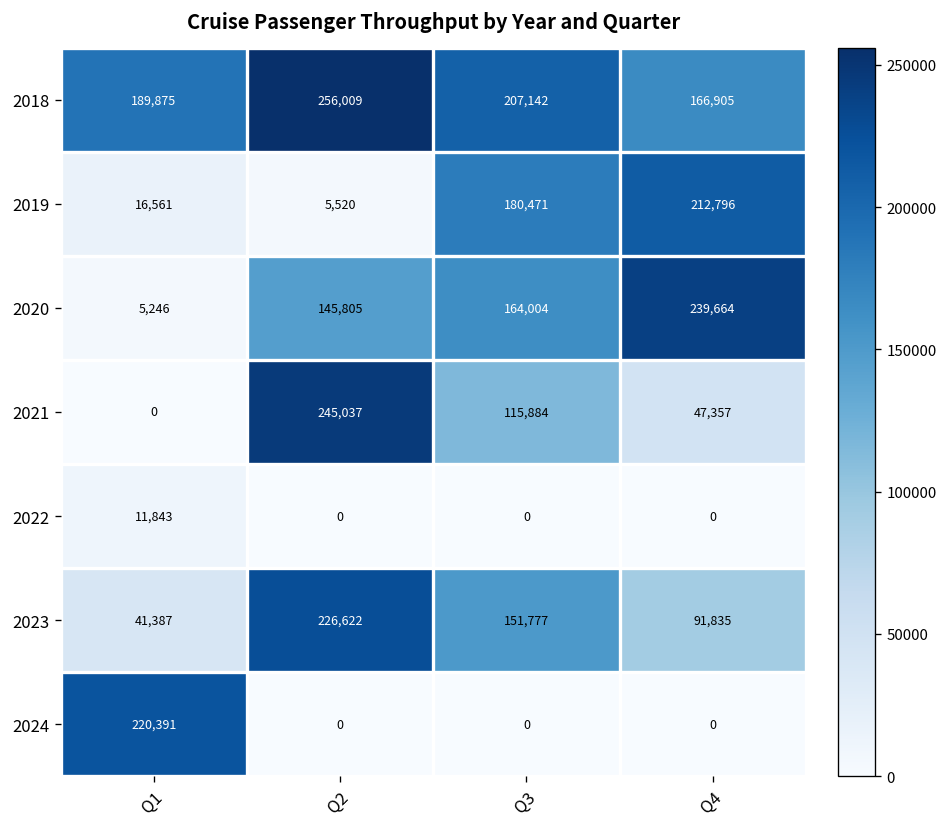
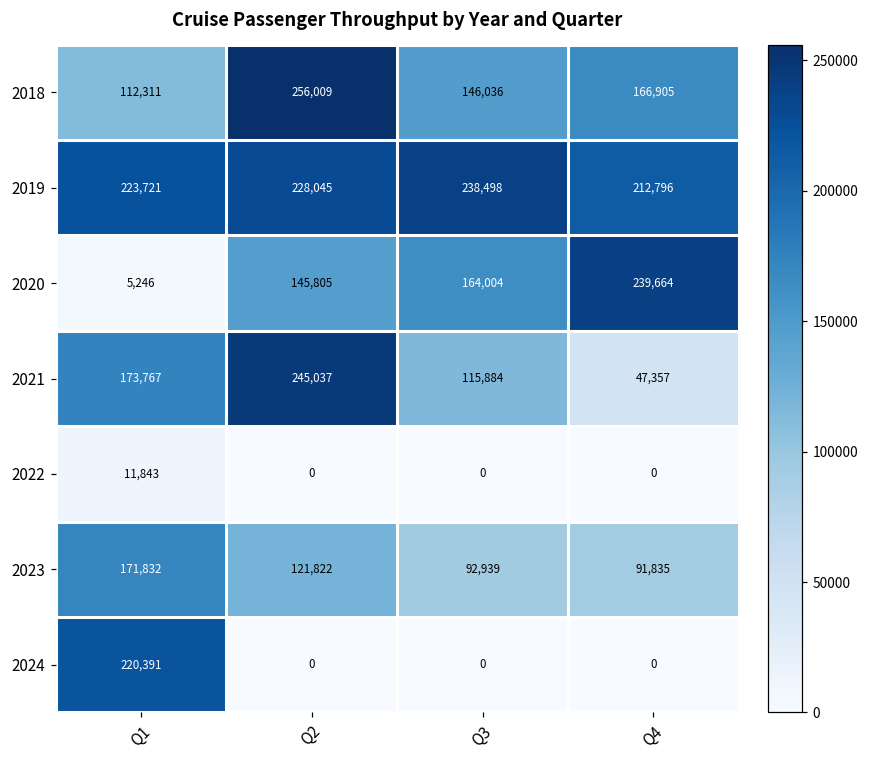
  {
    "2018": {
-     "Q1": "189,875",
+     "Q1": "112,311",
      "Q2": "256,009",
-     "Q3": "207,142",
+     "Q3": "146,036",
      "Q4": "166,905"
    },
    "2019": {
-     "Q1": "16,561",
-     "Q2": "5,520",
-     "Q3": "180,471",
+     "Q1": "223,721",
+     "Q2": "228,045",
+     "Q3": "238,498",
      "Q4": "212,796"
    },
    "2020": {
      "Q1": "5,246",
      "Q2": "145,805",
      "Q3": "164,004",
      "Q4": "239,664"
    },
    "2021": {
-     "Q1": "0",
+     "Q1": "173,767",
      "Q2": "245,037",
      "Q3": "115,884",
      "Q4": "47,357"
    },
    "2022": {
      "Q1": "11,843",
      "Q2": "0",
      "Q3": "0",
      "Q4": "0"
    },
    "2023": {
-     "Q1": "41,387",
-     "Q2": "226,622",
-     "Q3": "151,777",
+     "Q1": "171,832",
+     "Q2": "121,822",
+     "Q3": "92,939",
      "Q4": "91,835"
    },
    "2024": {
      "Q1": "220,391",
      "Q2": "0",
      "Q3": "0",
      "Q4": "0"
    }
  }
